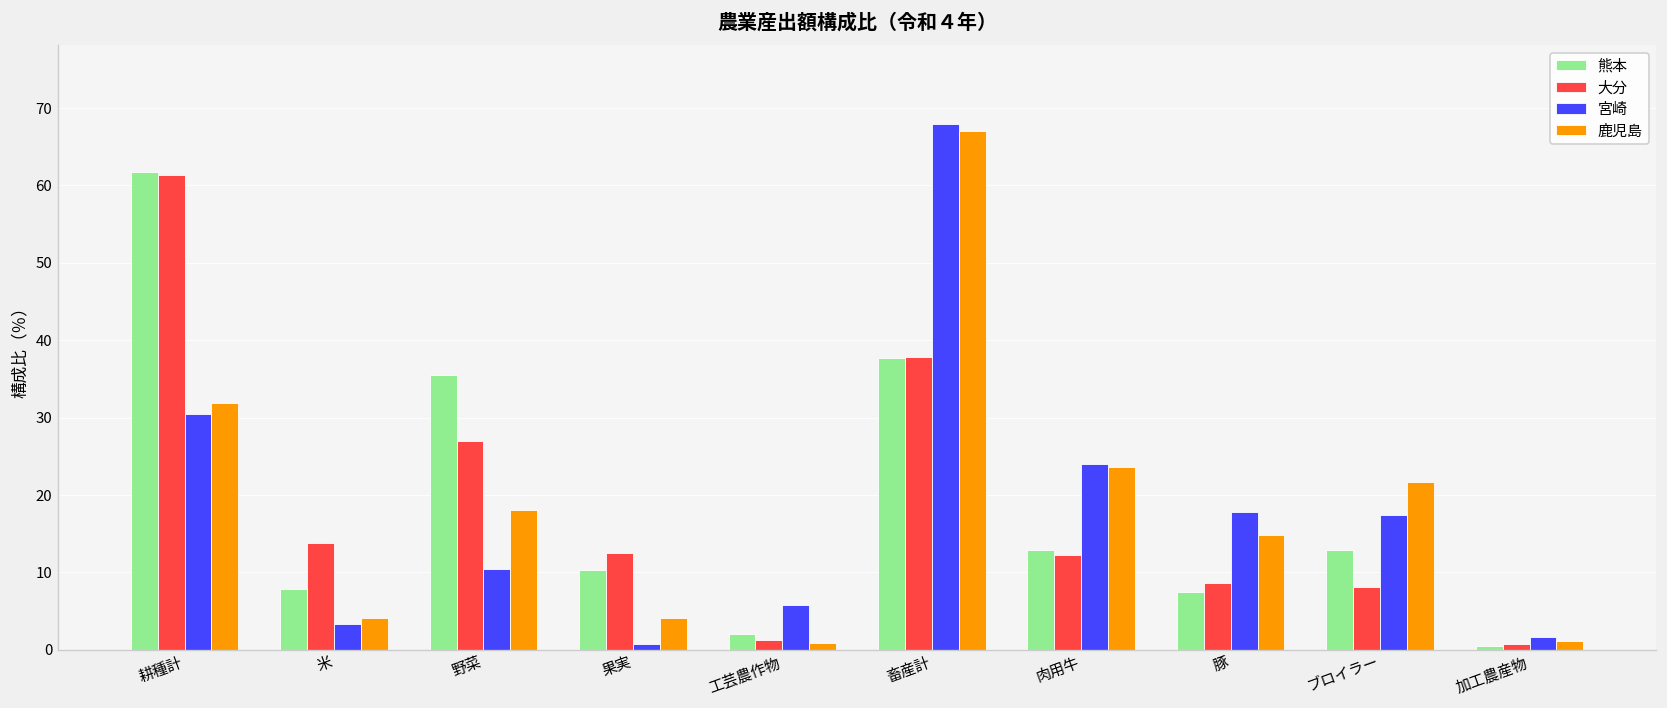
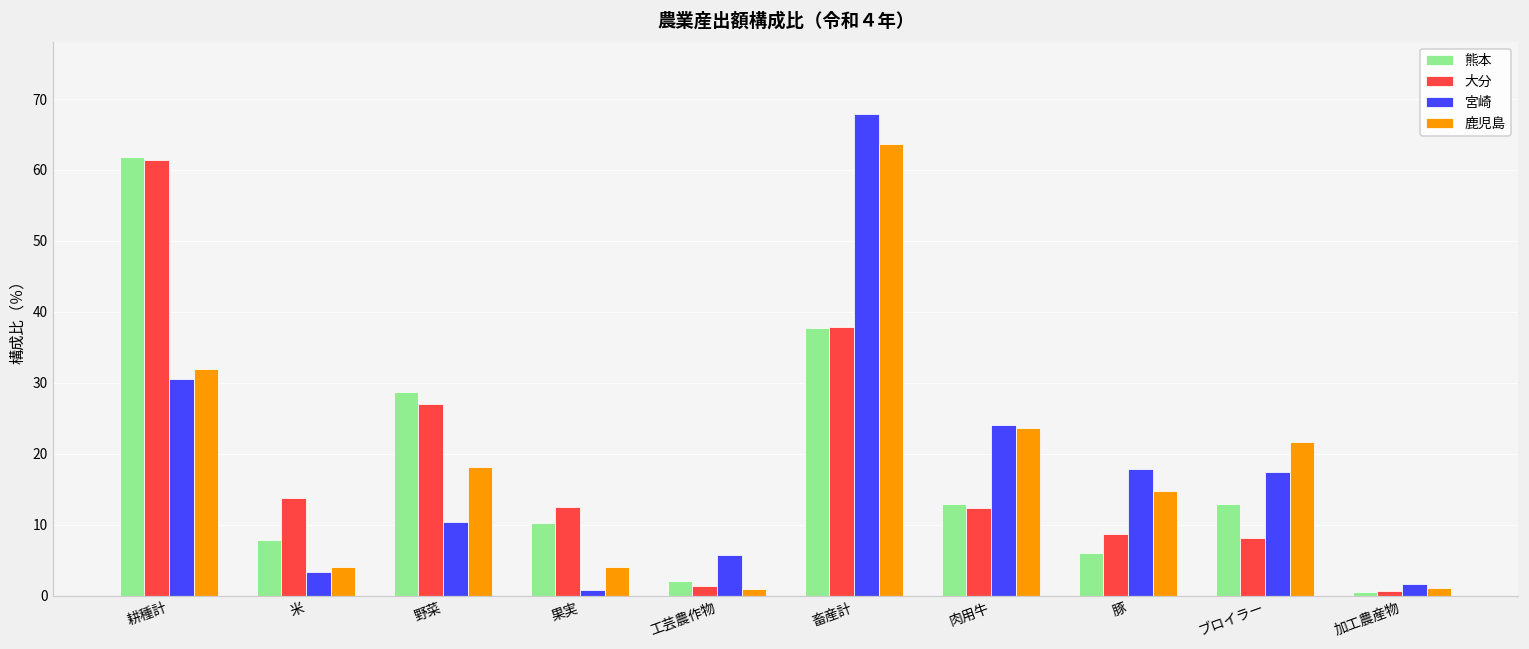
  {
    "熊本": {
      "耕種計": 62,
      "米": 8,
-     "野菜": 36,
+     "野菜": 29,
      "果実": 10,
      "工芸農作物": 2,
      "畜産計": 38,
      "肉用牛": 13,
-     "豚": 8,
+     "豚": 6,
      "ブロイラー": 13,
      "加工農産物": 1
    },
    "大分": {
      "耕種計": 61,
      "米": 14,
      "野菜": 27,
      "果実": 13,
      "工芸農作物": 1,
      "畜産計": 38,
      "肉用牛": 12,
      "豚": 9,
      "ブロイラー": 8,
      "加工農産物": 1
    },
    "宮崎": {
      "耕種計": 31,
      "米": 3,
      "野菜": 10,
      "果実": 1,
      "工芸農作物": 6,
      "畜産計": 68,
      "肉用牛": 24,
      "豚": 18,
      "ブロイラー": 17,
      "加工農産物": 2
    },
    "鹿児島": {
      "耕種計": 32,
      "米": 4,
      "野菜": 18,
      "果実": 4,
      "工芸農作物": 1,
-     "畜産計": 67,
+     "畜産計": 64,
      "肉用牛": 24,
      "豚": 15,
      "ブロイラー": 22,
      "加工農産物": 1
    }
  }
